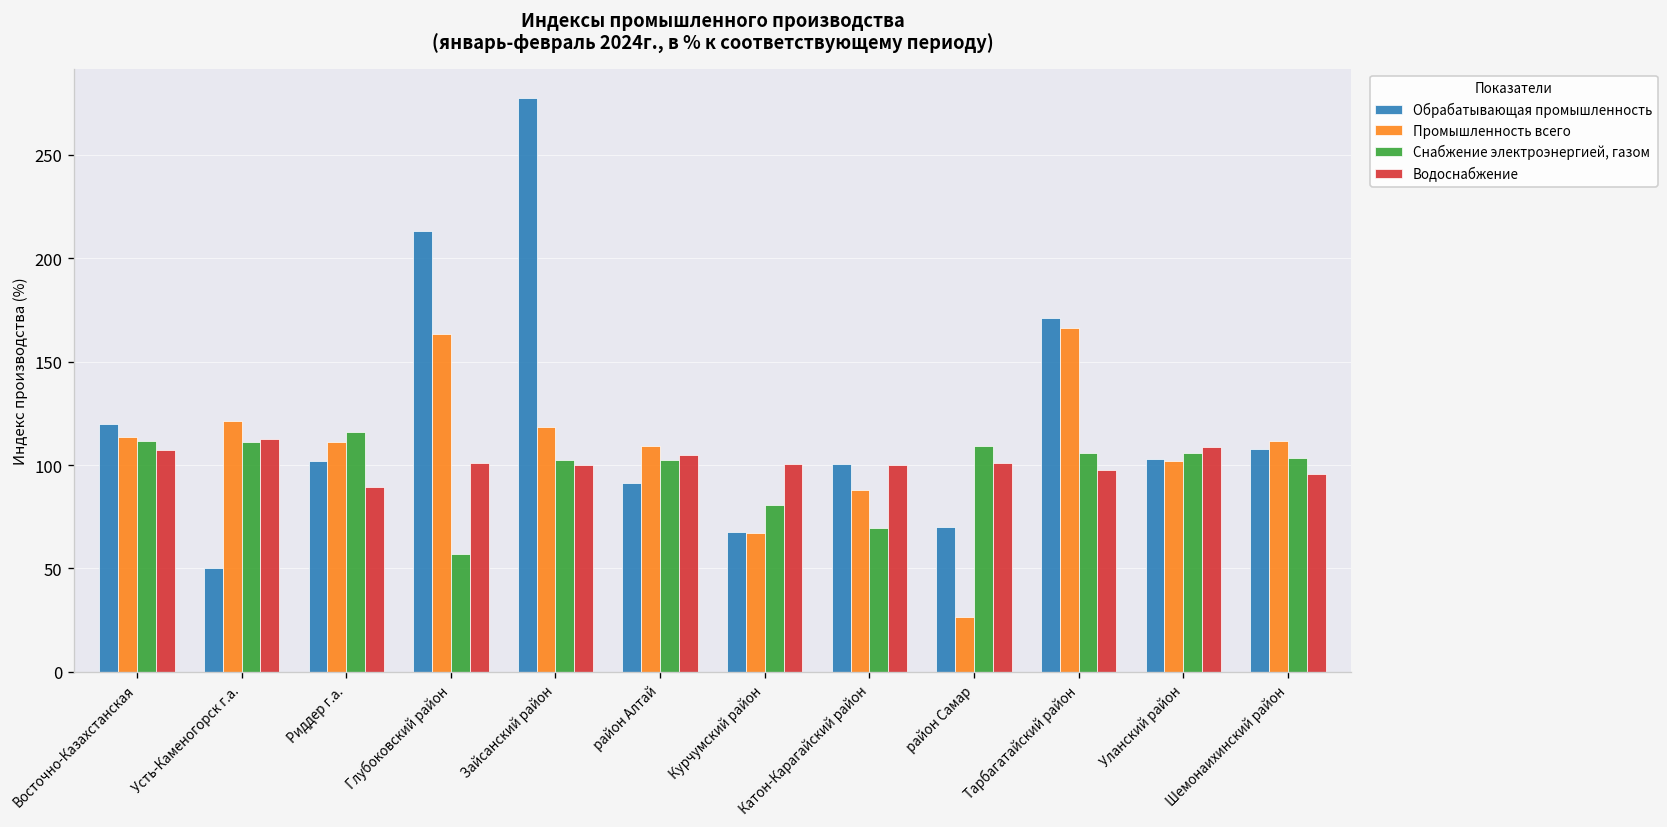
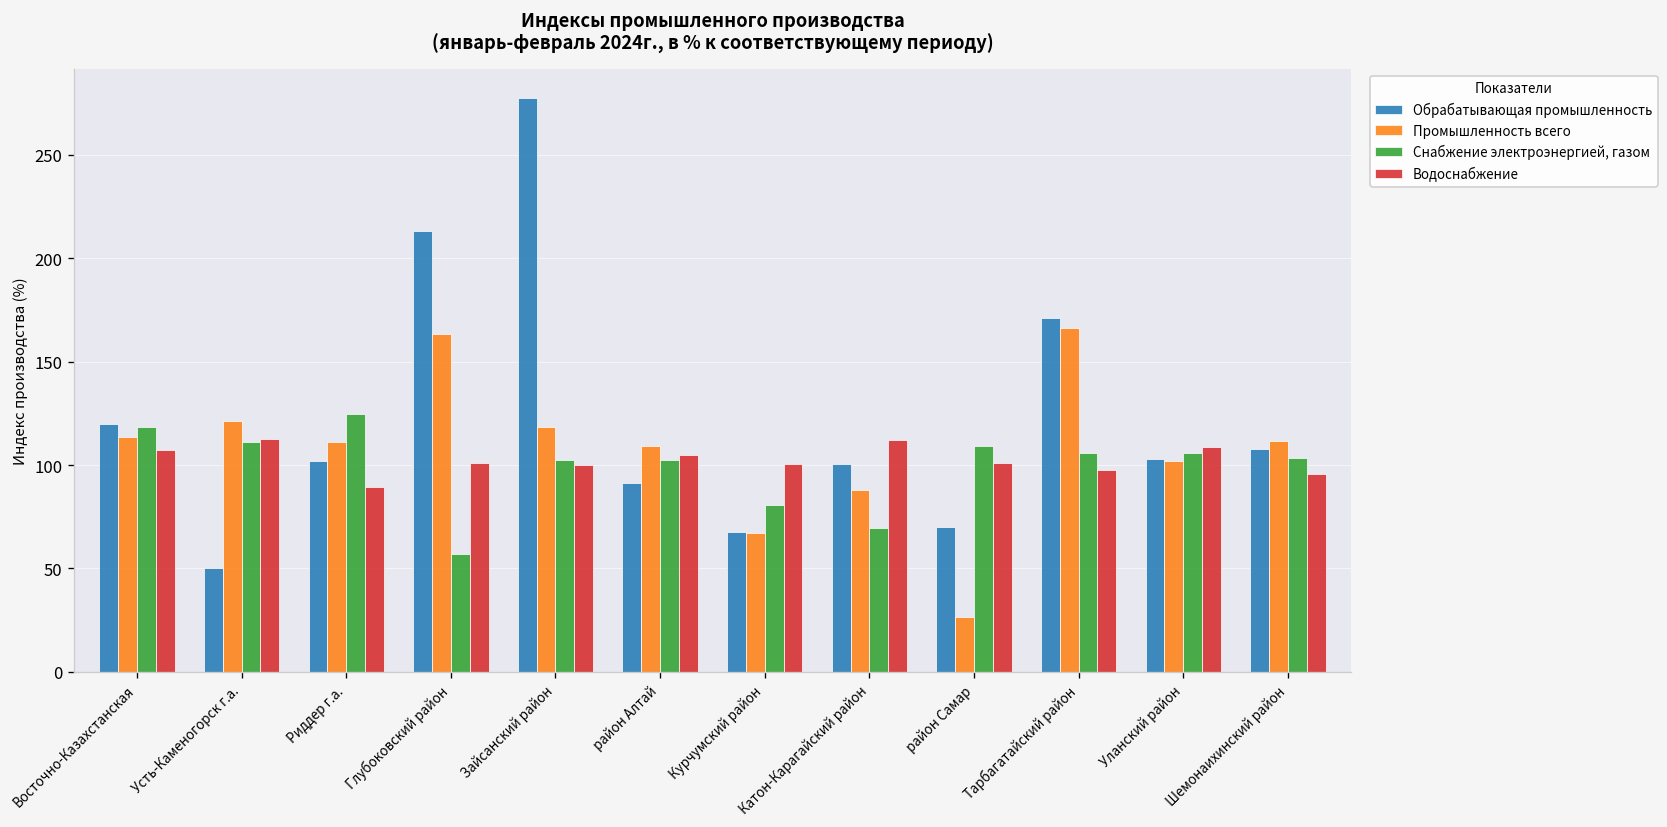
  {
    "Обрабатывающая промышленность": {
      "Восточно-Казахстанская": 120,
      "Усть-Каменогорск г.а.": 50,
      "Риддер г.а.": 102,
      "Глубоковский район": 213,
      "Зайсанский район": 278,
      "район Алтай": 91,
      "Курчумский район": 68,
      "Катон-Карагайский район": 100,
      "район Самар": 70,
      "Тарбагатайский район": 171,
      "Уланский район": 103,
      "Шемонаихинский район": 108
    },
    "Промышленность всего": {
      "Восточно-Казахстанская": 114,
      "Усть-Каменогорск г.а.": 121,
      "Риддер г.а.": 111,
      "Глубоковский район": 164,
      "Зайсанский район": 118,
      "район Алтай": 109,
      "Курчумский район": 67,
      "Катон-Карагайский район": 88,
      "район Самар": 27,
      "Тарбагатайский район": 167,
      "Уланский район": 102,
      "Шемонаихинский район": 112
    },
    "Снабжение электроэнергией, газом": {
-     "Восточно-Казахстанская": 111,
+     "Восточно-Казахстанская": 119,
      "Усть-Каменогорск г.а.": 111,
-     "Риддер г.а.": 116,
+     "Риддер г.а.": 125,
      "Глубоковский район": 57,
      "Зайсанский район": 103,
      "район Алтай": 102,
      "Курчумский район": 81,
      "Катон-Карагайский район": 69,
      "район Самар": 109,
      "Тарбагатайский район": 106,
      "Уланский район": 106,
      "Шемонаихинский район": 104
    },
    "Водоснабжение": {
      "Восточно-Казахстанская": 107,
      "Усть-Каменогорск г.а.": 112,
      "Риддер г.а.": 89,
      "Глубоковский район": 101,
      "Зайсанский район": 100,
      "район Алтай": 105,
      "Курчумский район": 100,
-     "Катон-Карагайский район": 100,
+     "Катон-Карагайский район": 112,
      "район Самар": 101,
      "Тарбагатайский район": 98,
      "Уланский район": 109,
      "Шемонаихинский район": 96
    }
  }
